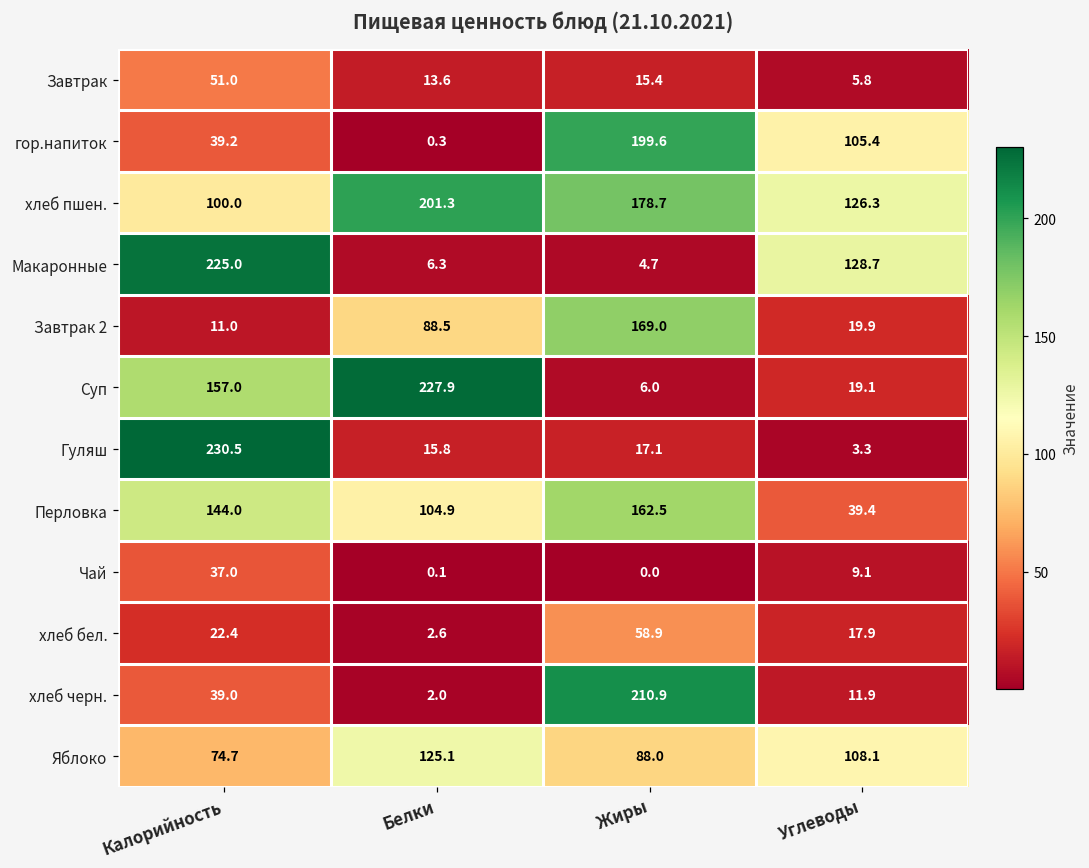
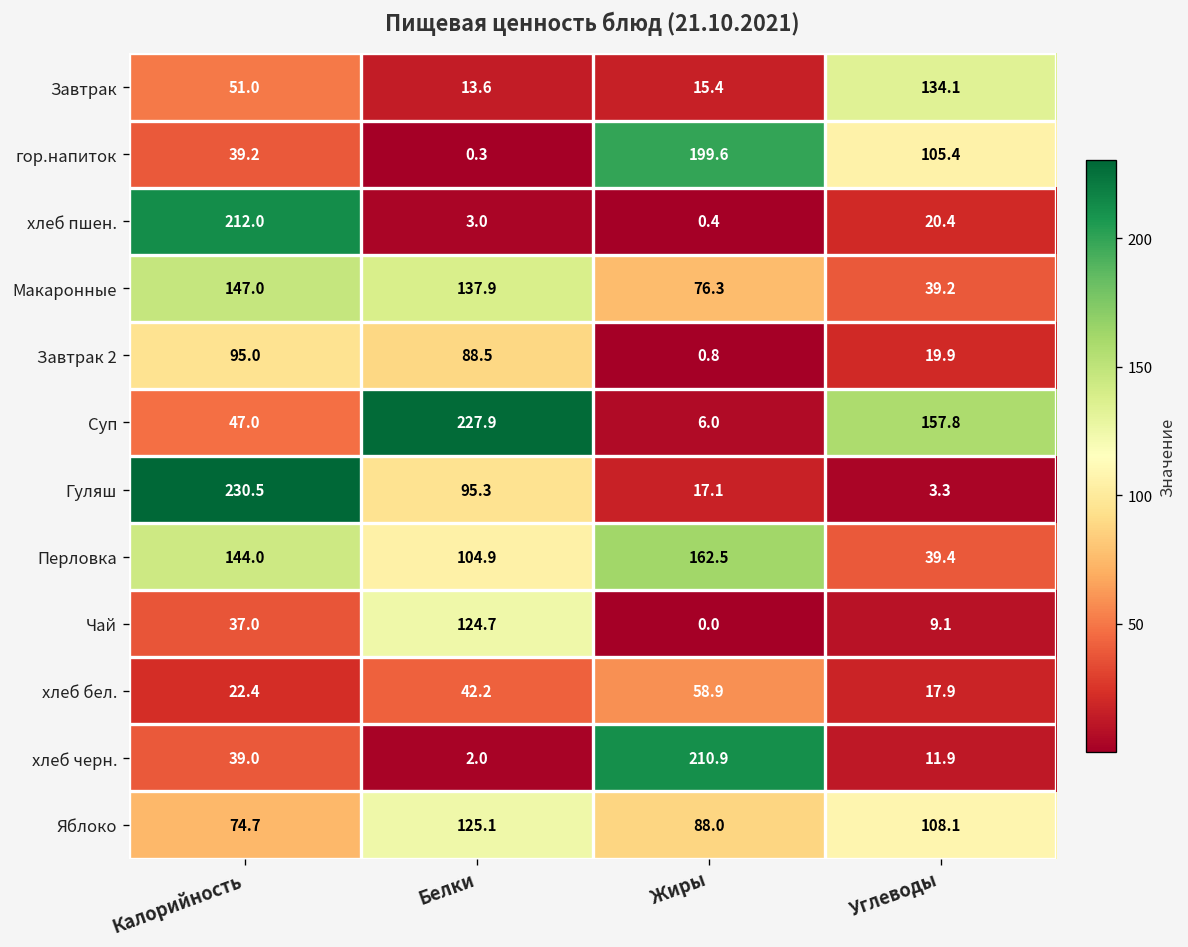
  {
    "Завтрак": {
      "Калорийность": 51.0,
      "Белки": 13.6,
      "Жиры": 15.4,
-     "Углеводы": 5.8
+     "Углеводы": 134.1
    },
    "гор.напиток": {
      "Калорийность": 39.2,
      "Белки": 0.3,
      "Жиры": 199.6,
      "Углеводы": 105.4
    },
    "хлеб пшен.": {
-     "Калорийность": 100.0,
-     "Белки": 201.3,
-     "Жиры": 178.7,
-     "Углеводы": 126.3
+     "Калорийность": 212.0,
+     "Белки": 3.0,
+     "Жиры": 0.4,
+     "Углеводы": 20.4
    },
    "Макаронные": {
-     "Калорийность": 225.0,
-     "Белки": 6.3,
-     "Жиры": 4.7,
-     "Углеводы": 128.7
+     "Калорийность": 147.0,
+     "Белки": 137.9,
+     "Жиры": 76.3,
+     "Углеводы": 39.2
    },
    "Завтрак 2": {
-     "Калорийность": 11.0,
+     "Калорийность": 95.0,
      "Белки": 88.5,
-     "Жиры": 169.0,
+     "Жиры": 0.8,
      "Углеводы": 19.9
    },
    "Суп": {
-     "Калорийность": 157.0,
+     "Калорийность": 47.0,
      "Белки": 227.9,
      "Жиры": 6.0,
-     "Углеводы": 19.1
+     "Углеводы": 157.8
    },
    "Гуляш": {
      "Калорийность": 230.5,
-     "Белки": 15.8,
+     "Белки": 95.3,
      "Жиры": 17.1,
      "Углеводы": 3.3
    },
    "Перловка": {
      "Калорийность": 144.0,
      "Белки": 104.9,
      "Жиры": 162.5,
      "Углеводы": 39.4
    },
    "Чай": {
      "Калорийность": 37.0,
-     "Белки": 0.1,
+     "Белки": 124.7,
      "Жиры": 0.0,
      "Углеводы": 9.1
    },
    "хлеб бел.": {
      "Калорийность": 22.4,
-     "Белки": 2.6,
+     "Белки": 42.2,
      "Жиры": 58.9,
      "Углеводы": 17.9
    },
    "хлеб черн.": {
      "Калорийность": 39.0,
      "Белки": 2.0,
      "Жиры": 210.9,
      "Углеводы": 11.9
    },
    "Яблоко": {
      "Калорийность": 74.7,
      "Белки": 125.1,
      "Жиры": 88.0,
      "Углеводы": 108.1
    }
  }
